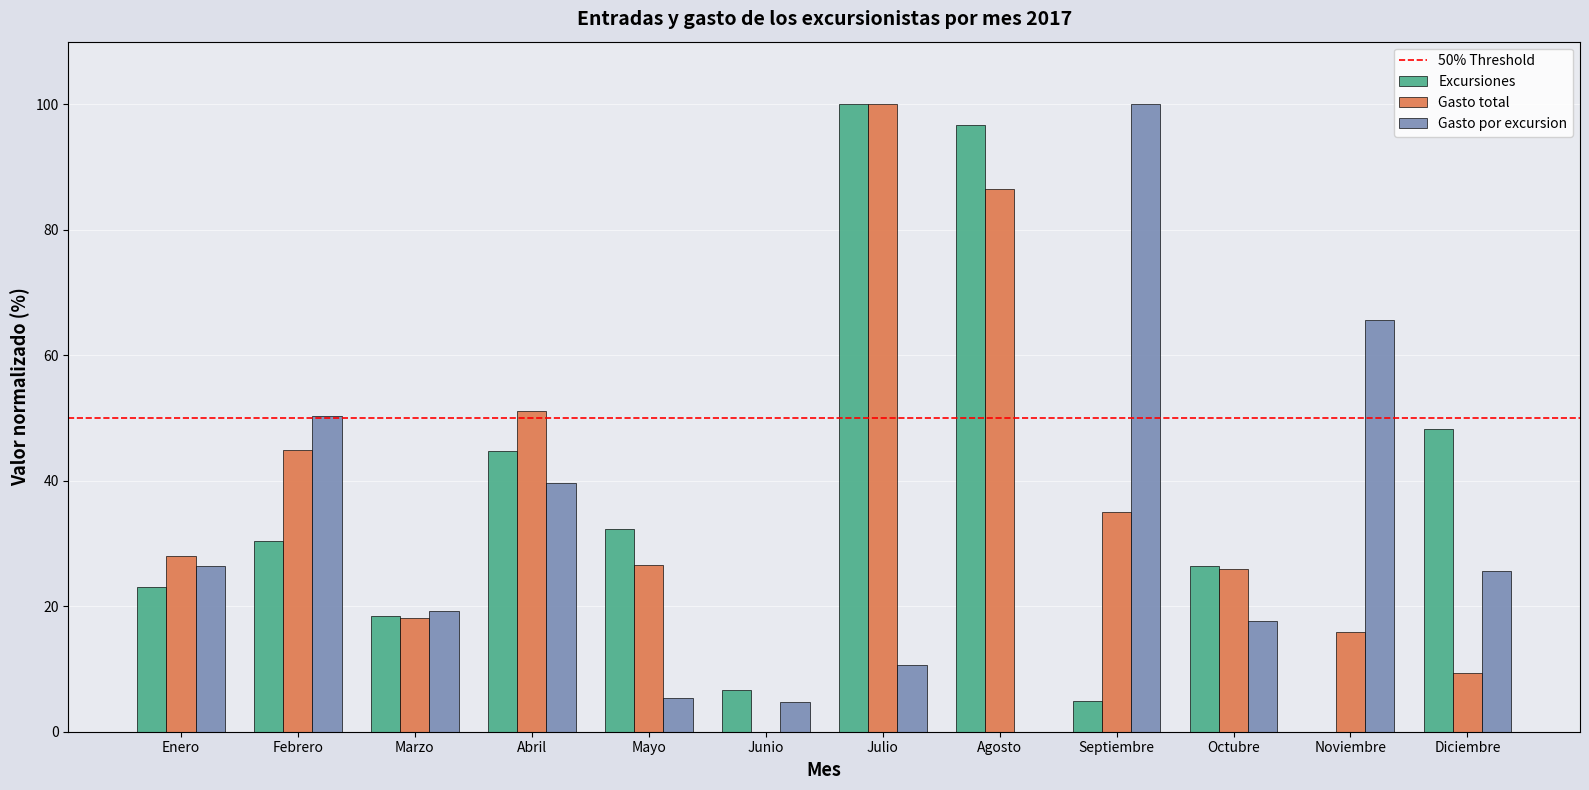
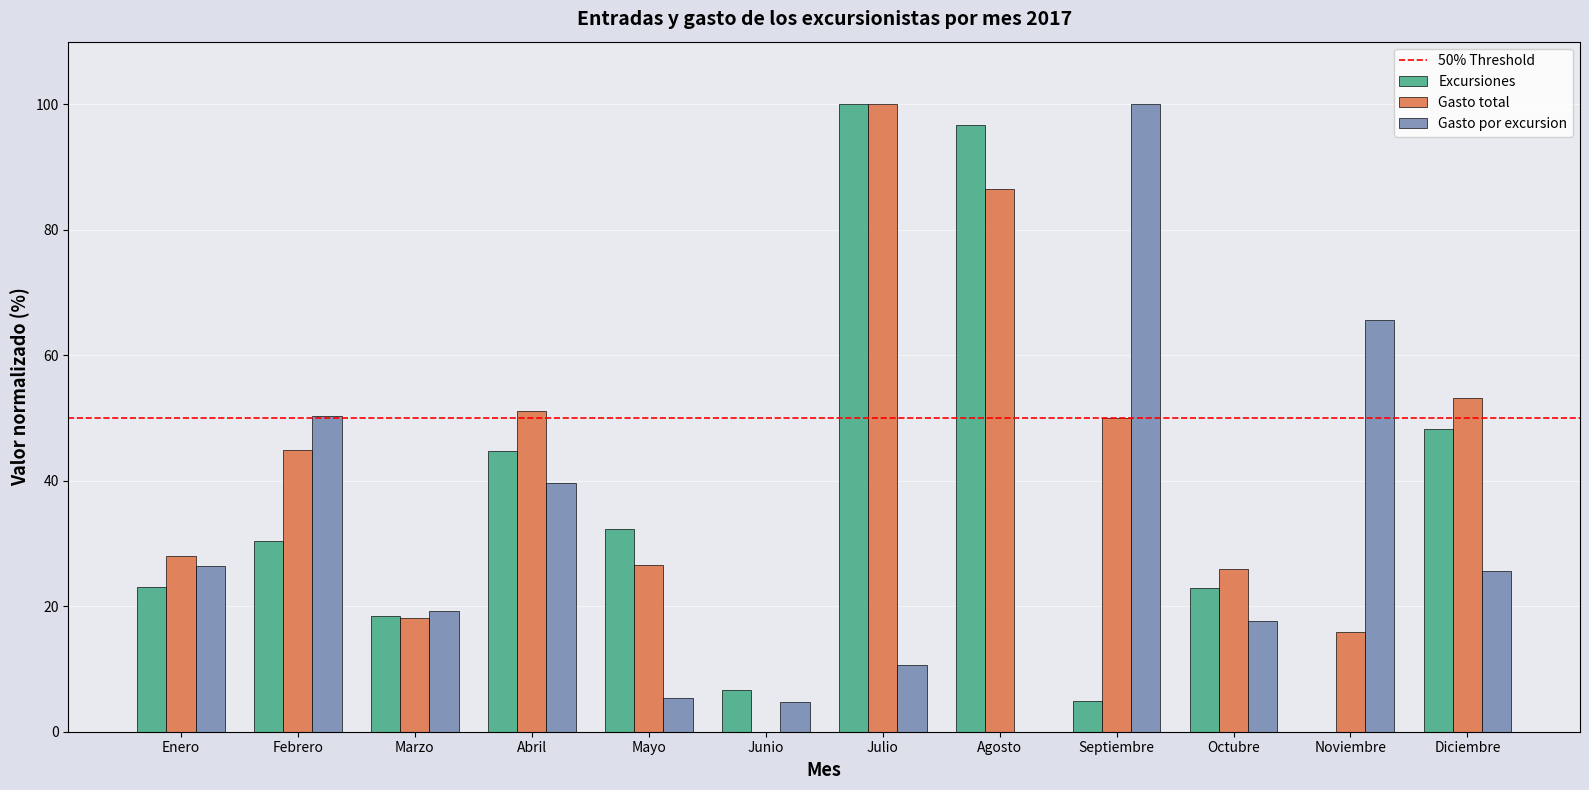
  {
    "Excursiones": {
      "Enero": 23,
      "Febrero": 30,
      "Marzo": 18,
      "Abril": 45,
      "Mayo": 32,
      "Junio": 7,
      "Julio": 100,
      "Agosto": 97,
      "Septiembre": 5,
-     "Octubre": 26,
+     "Octubre": 23,
      "Noviembre": 0,
      "Diciembre": 48
    },
    "Gasto total": {
      "Enero": 28,
      "Febrero": 45,
      "Marzo": 18,
      "Abril": 51,
      "Mayo": 27,
      "Junio": 0,
      "Julio": 100,
      "Agosto": 86,
-     "Septiembre": 35,
+     "Septiembre": 50,
      "Octubre": 26,
      "Noviembre": 16,
-     "Diciembre": 9
+     "Diciembre": 53
    },
    "Gasto por excursion": {
      "Enero": 26,
      "Febrero": 50,
      "Marzo": 19,
      "Abril": 40,
      "Mayo": 5,
      "Junio": 5,
      "Julio": 11,
      "Agosto": 0,
      "Septiembre": 100,
      "Octubre": 18,
      "Noviembre": 66,
      "Diciembre": 26
    }
  }
